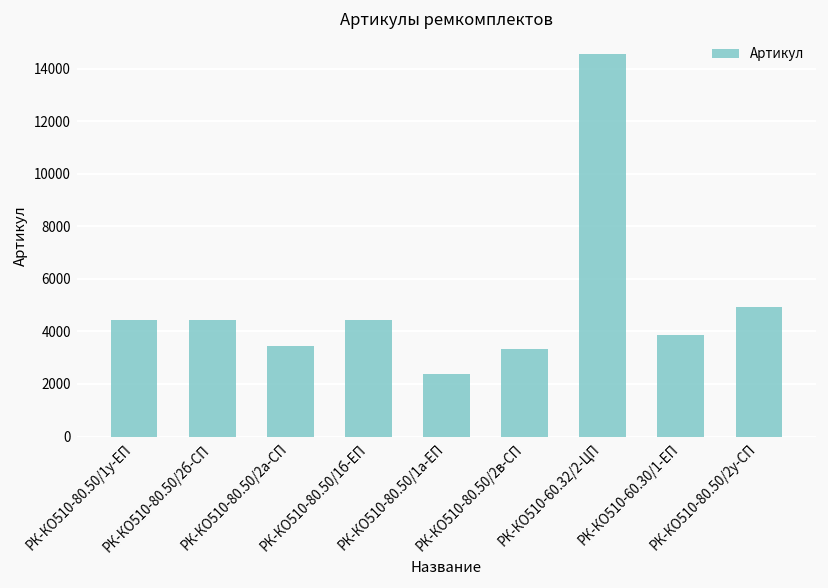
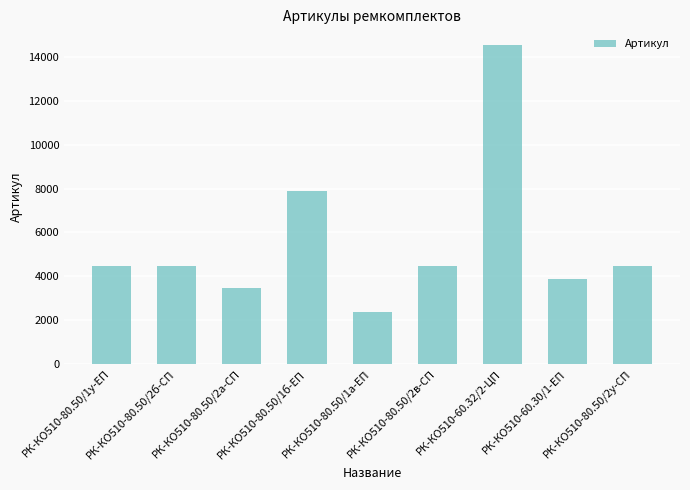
  {
    "РК-КО510-80.50/1у-ЕП": 4500,
    "РК-КО510-80.50/2б-СП": 4500,
    "РК-КО510-80.50/2а-СП": 3500,
-   "РК-КО510-80.50/1б-ЕП": 4400,
+   "РК-КО510-80.50/1б-ЕП": 7900,
    "РК-КО510-80.50/1а-ЕП": 2400,
-   "РК-КО510-80.50/2в-СП": 3300,
+   "РК-КО510-80.50/2в-СП": 4500,
    "РК-КО510-60.32/2-ЦП": 14600,
    "РК-КО510-60.30/1-ЕП": 3900,
-   "РК-КО510-80.50/2у-СП": 4900
+   "РК-КО510-80.50/2у-СП": 4500
  }
